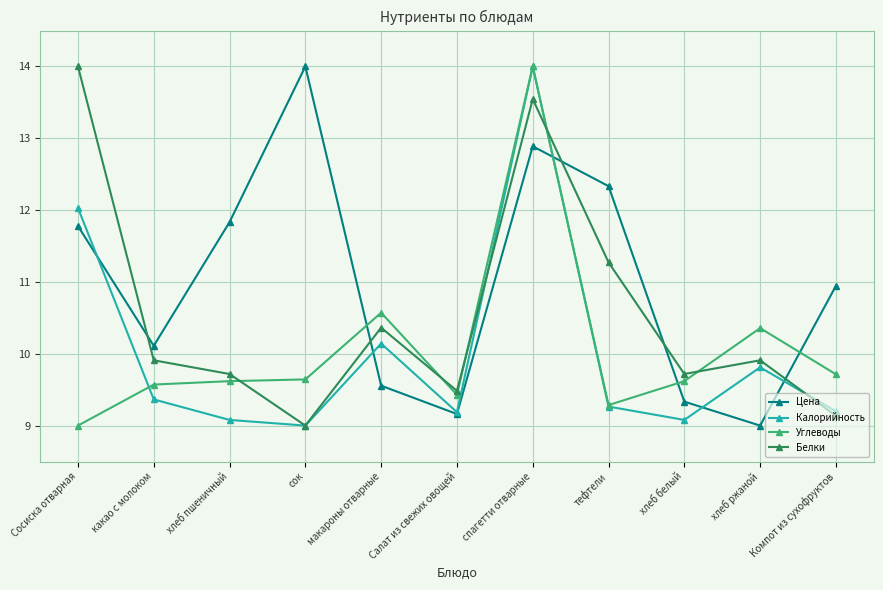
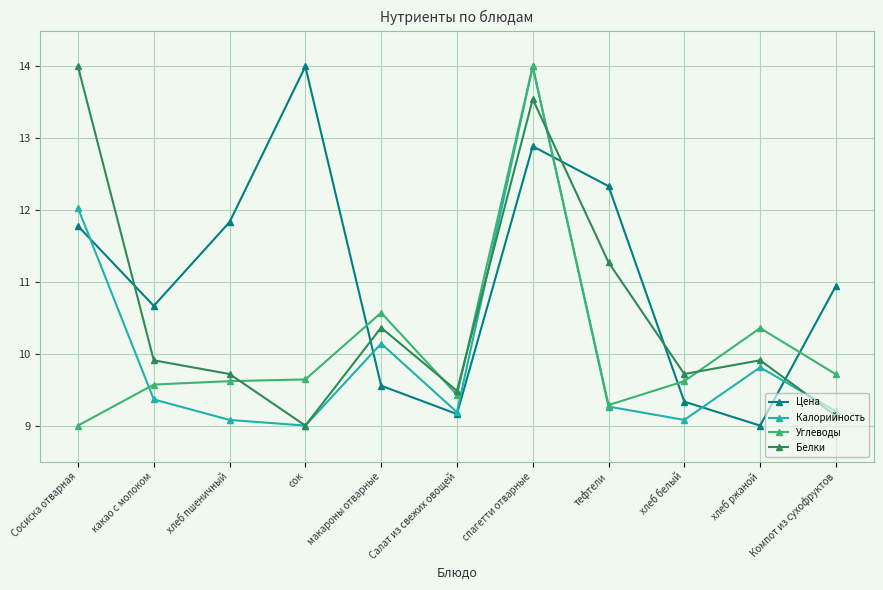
  {
    "Цена": {
      "Сосиска отварная": 11.8,
-     "какао с молоком": 10.1,
+     "какао с молоком": 10.7,
      "хлеб пшеничный": 11.8,
      "сок": 14.0,
      "макароны отварные": 9.6,
      "спагетти отварные": 12.9,
      "тефтели": 12.3,
      "хлеб белый": 9.3,
      "хлеб ржаной": 9.0,
      "Компот из сухофруктов": 10.9
    },
    "Калорийность": {
      "Сосиска отварная": 12.0,
      "какао с молоком": 9.4,
      "хлеб пшеничный": 9.1,
      "макароны отварные": 10.1,
      "хлеб белый": 9.1,
      "хлеб ржаной": 9.8
    }
  }
